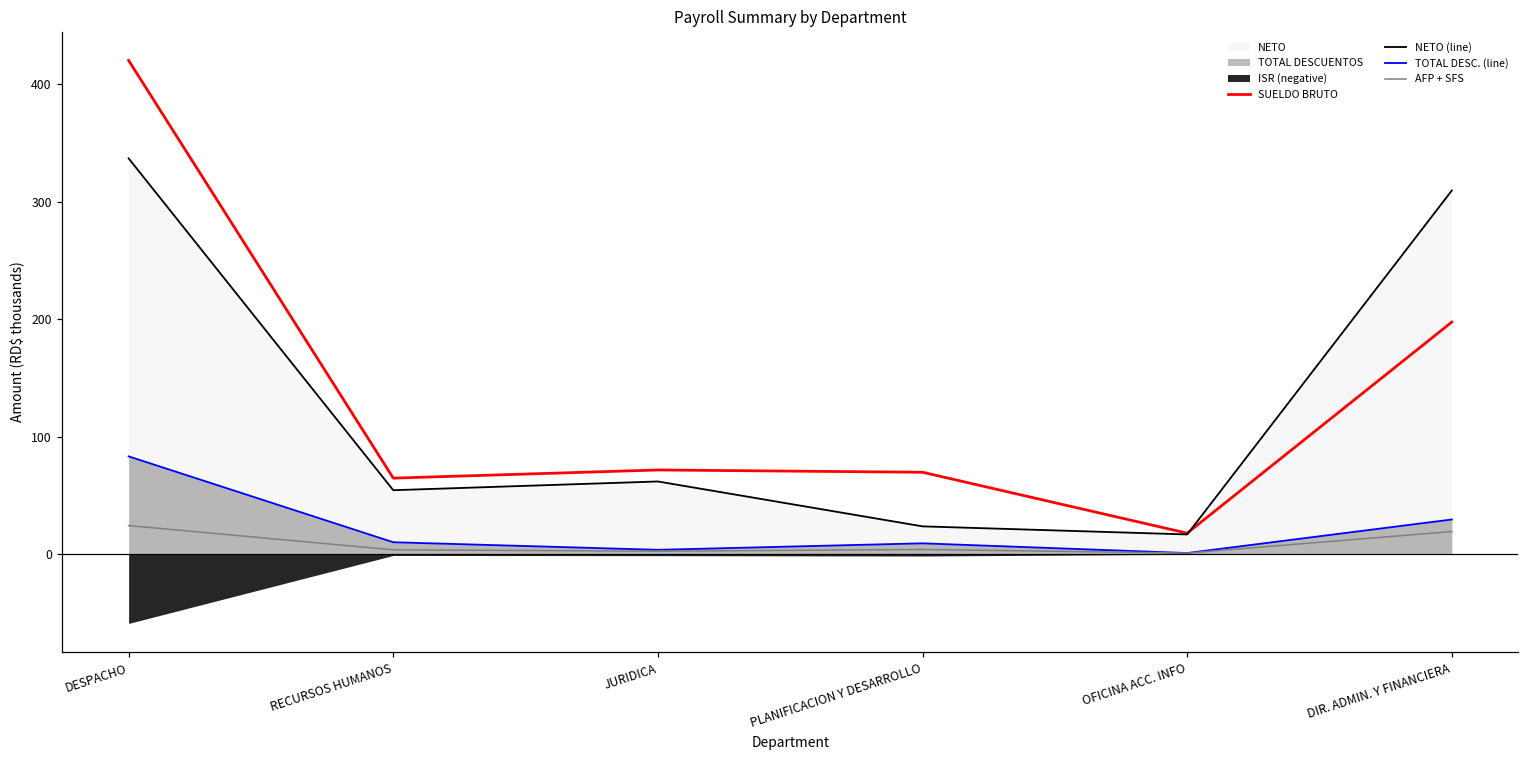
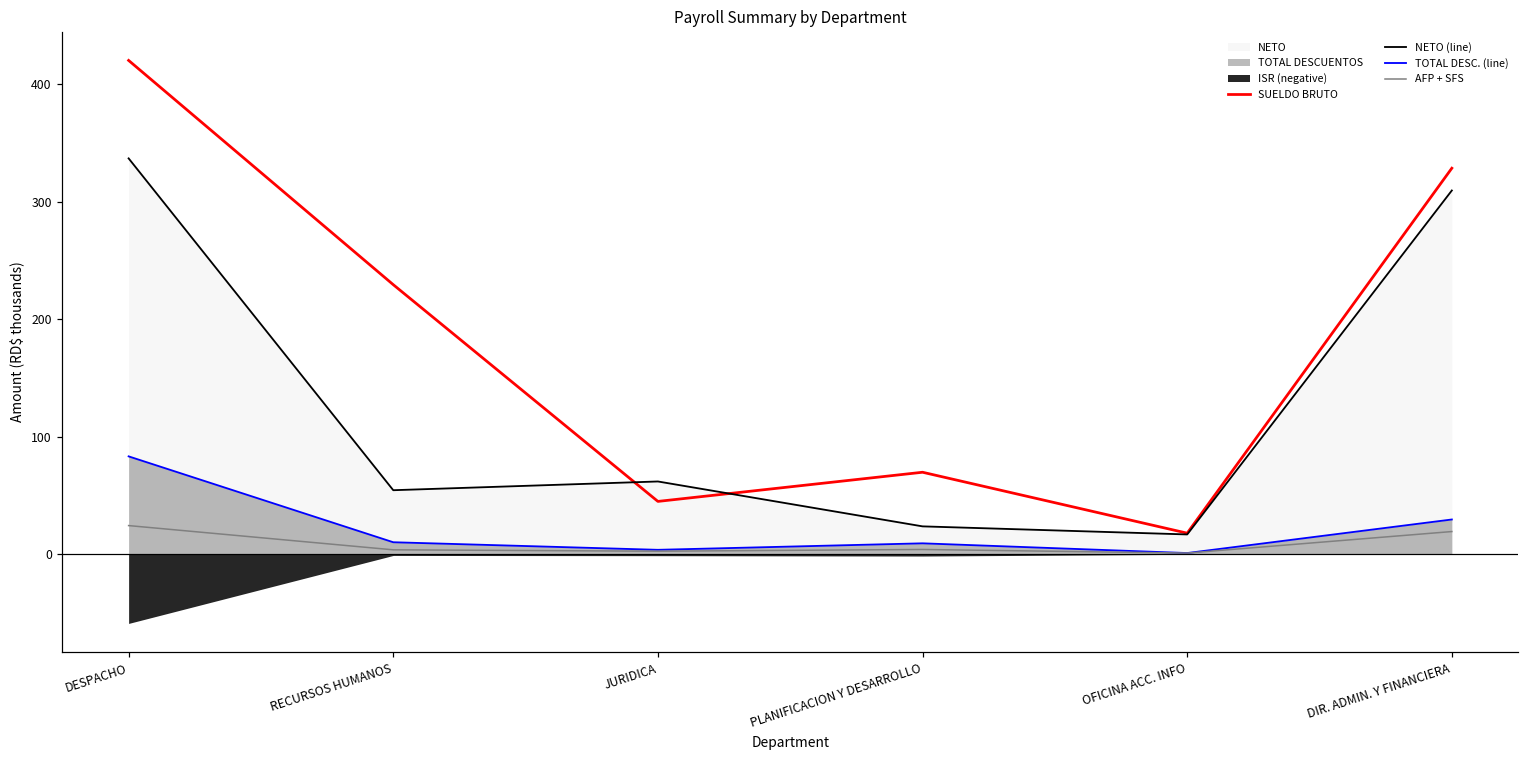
  {
    "SUELDO BRUTO": {
      "DESPACHO": 420,
-     "RECURSOS HUMANOS": 65,
-     "JURIDICA": 72,
+     "RECURSOS HUMANOS": 229,
+     "JURIDICA": 45,
      "PLANIFICACION Y DESARROLLO": 70,
-     "DIR. ADMIN. Y FINANCIERA": 198
+     "DIR. ADMIN. Y FINANCIERA": 328
    },
    "NETO": {
      "DESPACHO": 337,
      "RECURSOS HUMANOS": 55,
      "JURIDICA": 62,
      "PLANIFICACION Y DESARROLLO": 24,
      "DIR. ADMIN. Y FINANCIERA": 309
    }
  }
